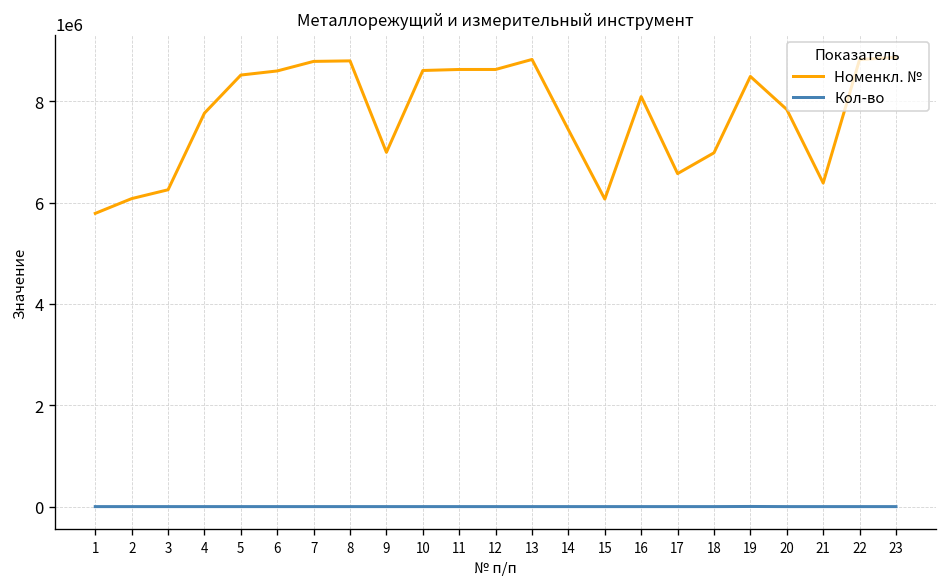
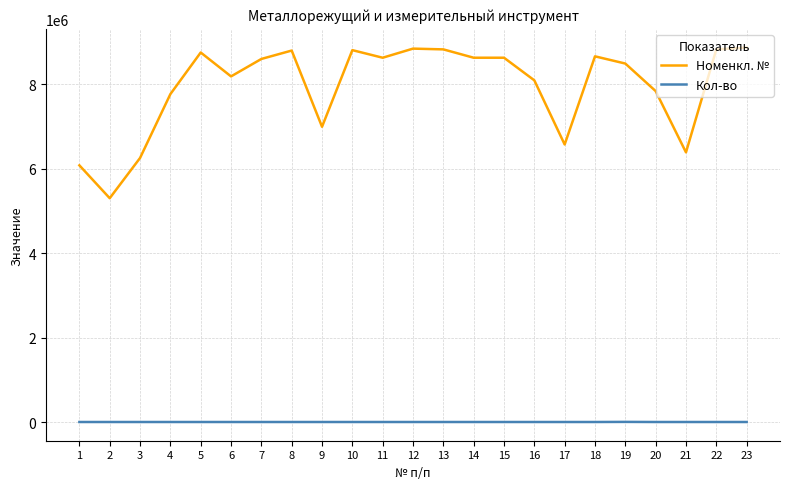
  {
    "Номенкл. №": {
-     "1": 5800000,
-     "2": 6100000,
+     "1": 6100000,
+     "2": 5300000,
      "3": 6300000,
      "4": 7800000,
-     "5": 8500000,
-     "6": 8600000,
-     "7": 8800000,
+     "5": 8800000,
+     "6": 8200000,
+     "7": 8600000,
      "8": 8800000,
      "9": 7000000,
-     "10": 8600000,
+     "10": 8800000,
      "11": 8600000,
-     "12": 8600000,
+     "12": 8800000,
      "13": 8800000,
-     "14": 7400000,
-     "15": 6100000,
+     "14": 8600000,
+     "15": 8600000,
      "16": 8100000,
      "17": 6600000,
-     "18": 7000000,
+     "18": 8700000,
      "19": 8500000,
      "21": 6400000
    },
    "Кол-во": {
      "1": 0,
      "2": 0,
      "3": 0,
      "4": 0,
      "5": 0,
      "6": 0,
      "7": 0,
      "8": 0,
      "9": 0,
      "10": 0,
      "11": 0,
      "12": 0,
      "13": 0,
      "14": 0,
      "15": 0,
      "16": 0,
      "17": 0,
      "18": 0,
      "19": 0,
      "20": 0,
      "21": 0,
      "22": 0,
      "23": 0
    }
  }
